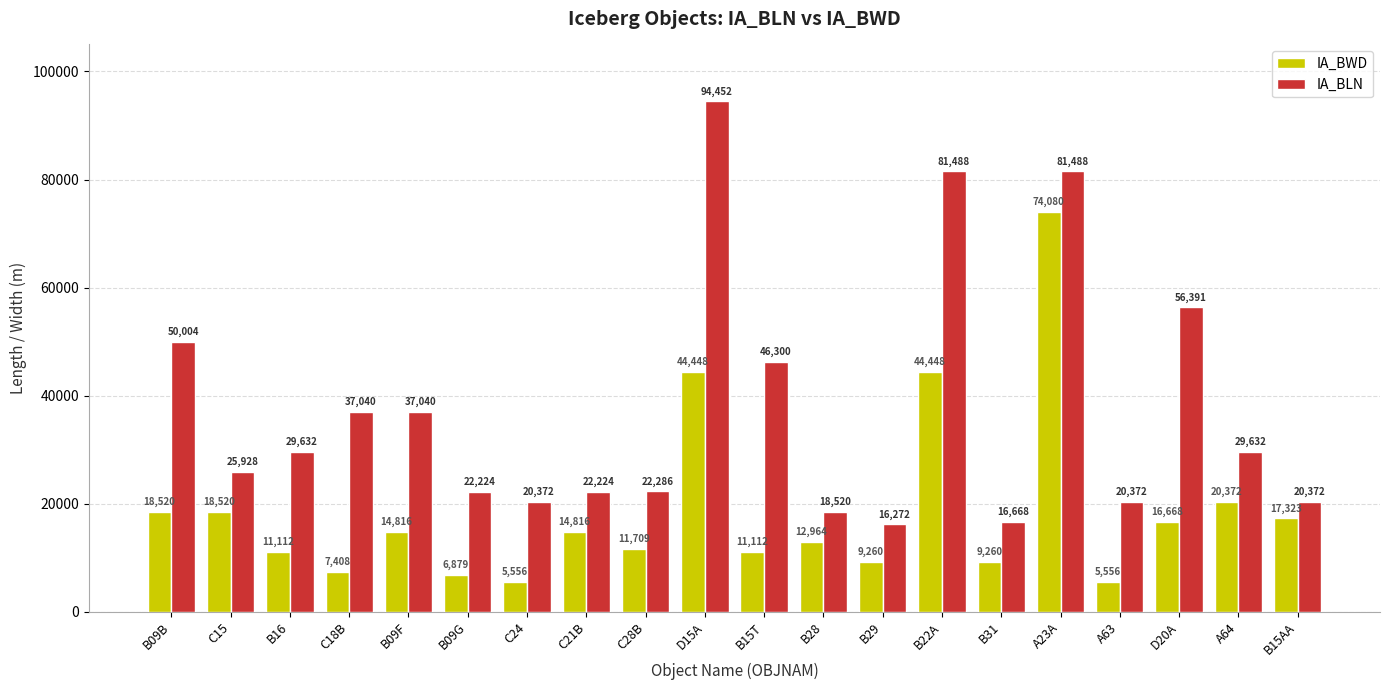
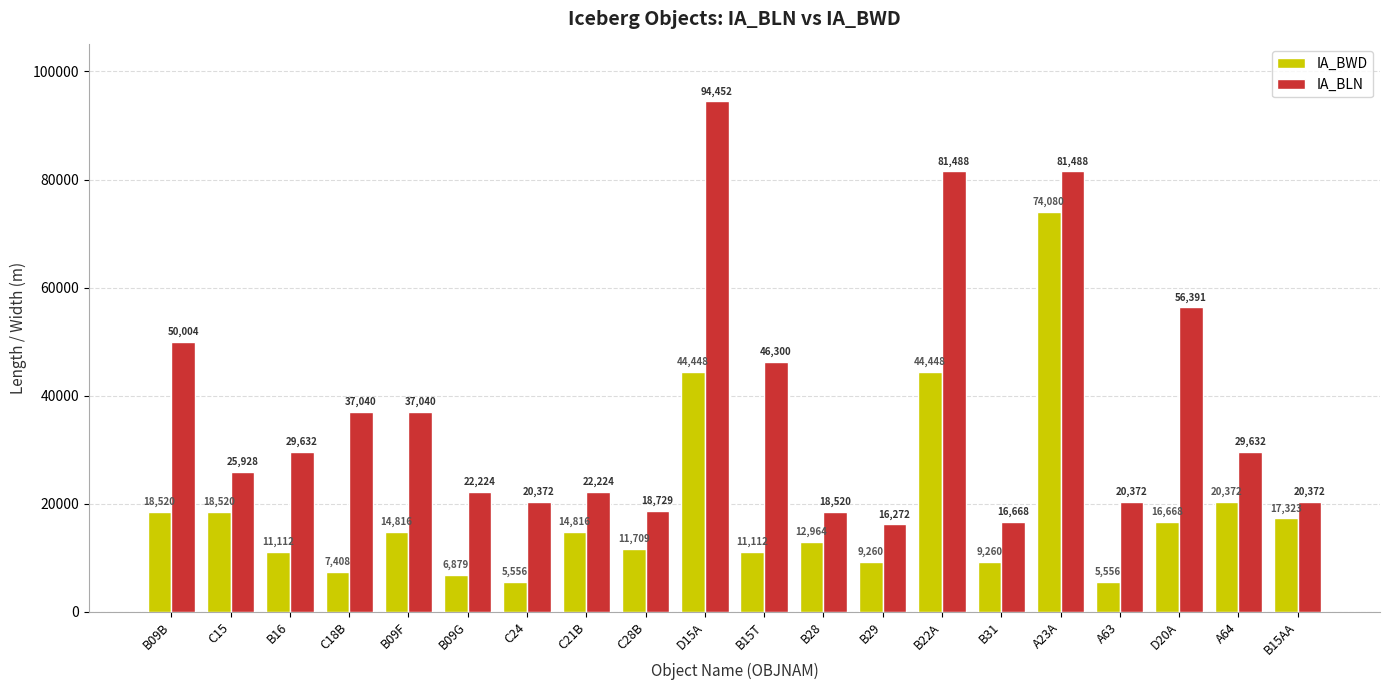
  {
    "IA_BWD": {
      "B09B": "18,520",
      "C15": "18,520",
      "B16": "11,112",
      "C18B": "7,408",
      "B09F": "14,816",
      "B09G": "6,879",
      "C24": "5,556",
      "C21B": "14,816",
      "C28B": "11,709",
      "D15A": "44,448",
      "B15T": "11,112",
      "B28": "12,964",
      "B29": "9,260",
      "B22A": "44,448",
      "B31": "9,260",
      "A23A": "74,080",
      "A63": "5,556",
      "D20A": "16,668",
      "A64": "20,372",
      "B15AA": "17,323"
    },
    "IA_BLN": {
      "B09B": "50,004",
      "C15": "25,928",
      "B16": "29,632",
      "C18B": "37,040",
      "B09F": "37,040",
      "B09G": "22,224",
      "C24": "20,372",
      "C21B": "22,224",
-     "C28B": "22,286",
+     "C28B": "18,729",
      "D15A": "94,452",
      "B15T": "46,300",
      "B28": "18,520",
      "B29": "16,272",
      "B22A": "81,488",
      "B31": "16,668",
      "A23A": "81,488",
      "A63": "20,372",
      "D20A": "56,391",
      "A64": "29,632",
      "B15AA": "20,372"
    }
  }
